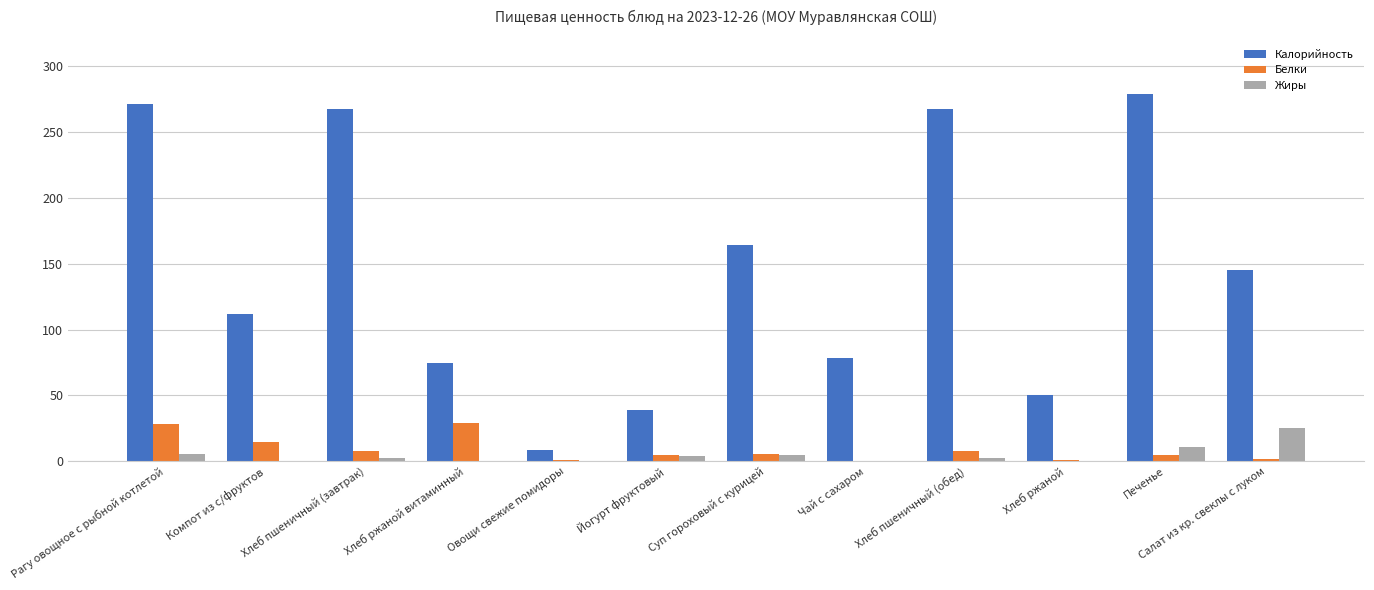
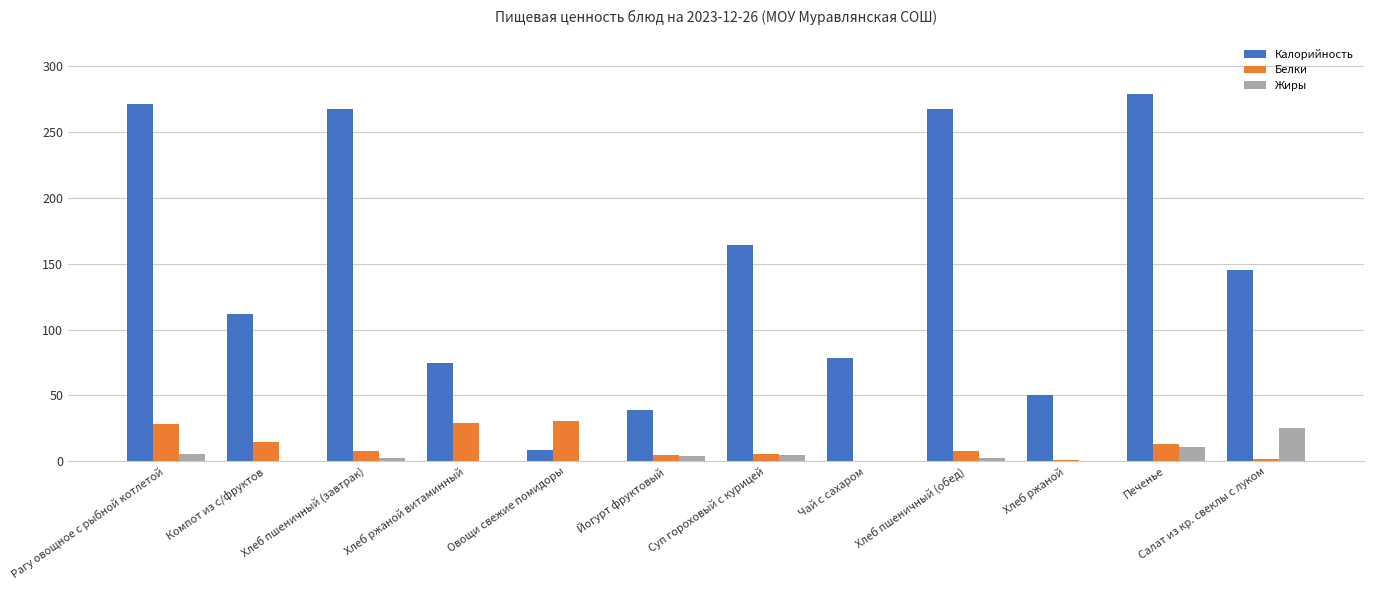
  {
    "Калорийность": {
      "Рагу овощное с рыбной котлетой": 271,
      "Компот из с/фруктов": 112,
      "Хлеб пшеничный (завтрак)": 268,
      "Хлеб ржаной витаминный": 74,
      "Овощи свежие помидоры": 9,
      "Йогурт фруктовый": 39,
      "Суп гороховый с курицей": 164,
      "Чай с сахаром": 78,
      "Хлеб пшеничный (обед)": 268,
      "Хлеб ржаной": 50,
      "Печенье": 279,
      "Салат из кр. свеклы с луком": 145
    },
    "Белки": {
      "Рагу овощное с рыбной котлетой": 29,
      "Компот из с/фруктов": 14,
      "Хлеб пшеничный (завтрак)": 8,
      "Хлеб ржаной витаминный": 29,
-     "Овощи свежие помидоры": 1,
+     "Овощи свежие помидоры": 30,
      "Йогурт фруктовый": 5,
      "Суп гороховый с курицей": 5,
      "Хлеб пшеничный (обед)": 8,
-     "Печенье": 5
+     "Печенье": 13
    },
    "Жиры": {
      "Рагу овощное с рыбной котлетой": 6,
      "Компот из с/фруктов": 0,
      "Хлеб пшеничный (завтрак)": 3,
      "Йогурт фруктовый": 4,
      "Суп гороховый с курицей": 4,
      "Хлеб пшеничный (обед)": 3,
      "Печенье": 11,
      "Салат из кр. свеклы с луком": 25
    }
  }
